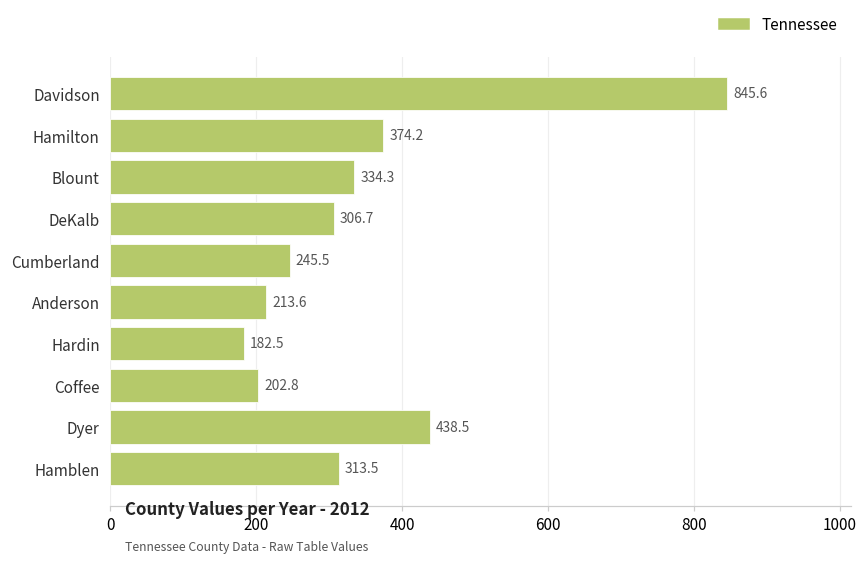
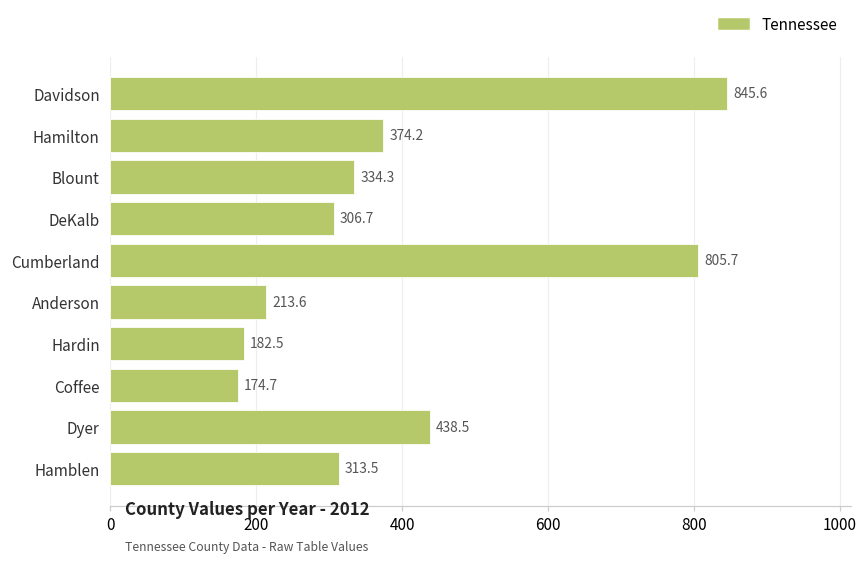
  {
    "Davidson": 845.6,
    "Hamilton": 374.2,
    "Blount": 334.3,
    "DeKalb": 306.7,
-   "Cumberland": 245.5,
+   "Cumberland": 805.7,
    "Anderson": 213.6,
    "Hardin": 182.5,
-   "Coffee": 202.8,
+   "Coffee": 174.7,
    "Dyer": 438.5,
    "Hamblen": 313.5
  }
